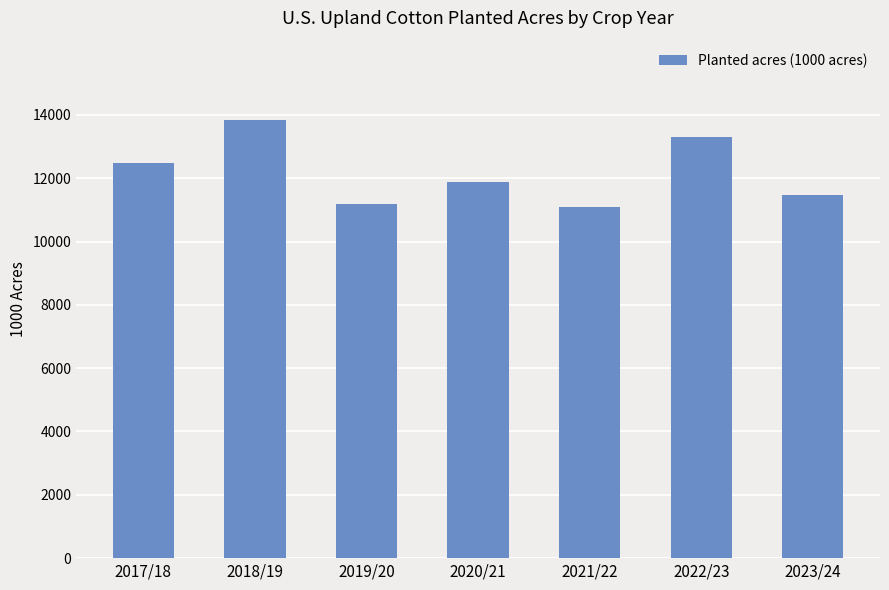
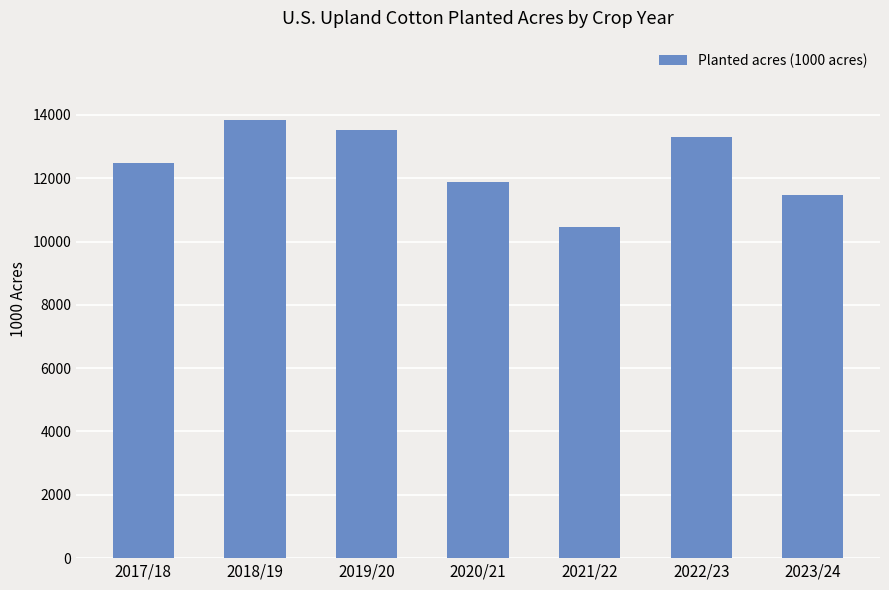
  {
    "2017/18": 12500,
    "2018/19": 13900,
-   "2019/20": 11200,
+   "2019/20": 13500,
    "2020/21": 11900,
-   "2021/22": 11100,
+   "2021/22": 10400,
    "2022/23": 13300,
    "2023/24": 11500
  }
